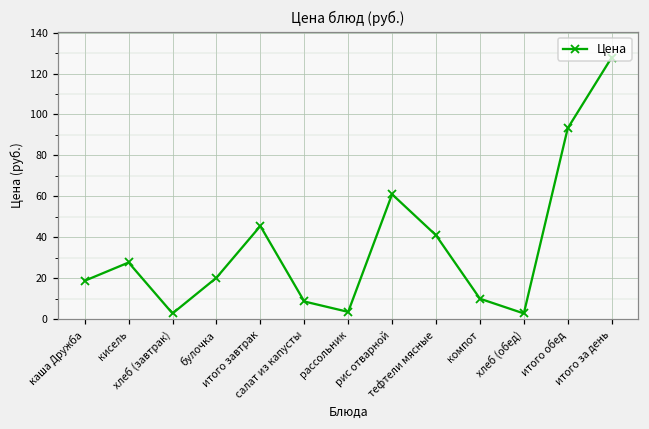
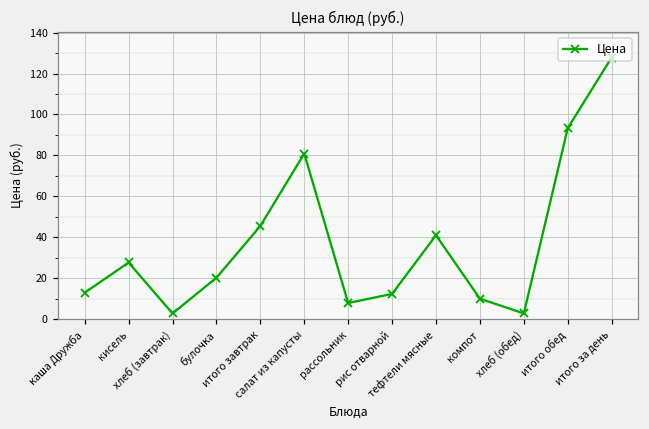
  {
-   "каша Дружба": 19,
+   "каша Дружба": 13,
    "кисель": 28,
    "хлеб (завтрак)": 3,
    "булочка": 20,
    "итого завтрак": 45,
-   "салат из капусты": 9,
-   "рассольник": 4,
-   "рис отварной": 61,
+   "салат из капусты": 81,
+   "рассольник": 8,
+   "рис отварной": 12,
    "тефтели мясные": 41,
    "компот": 10,
    "хлеб (обед)": 3,
    "итого обед": 93
  }
